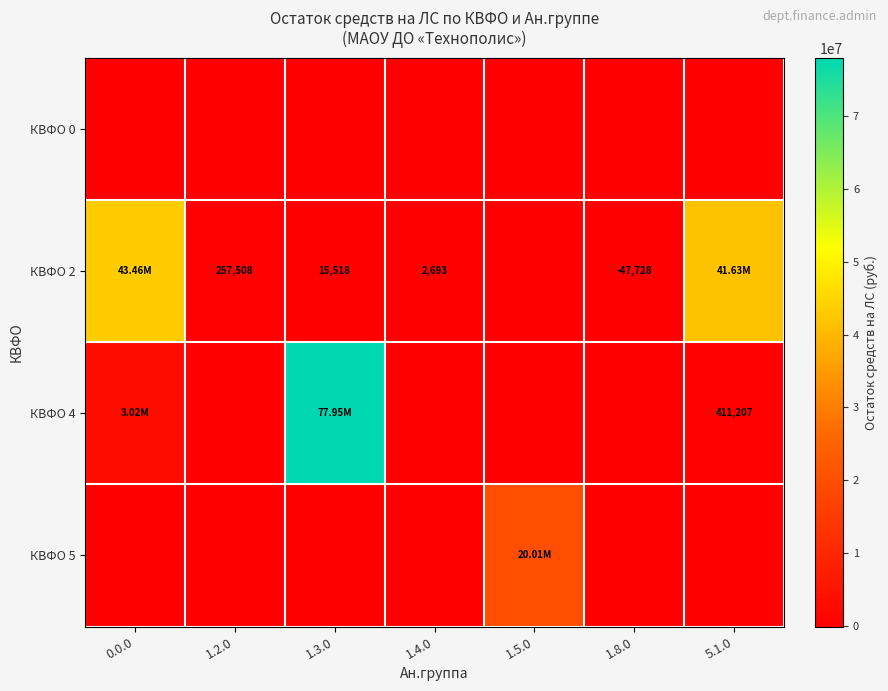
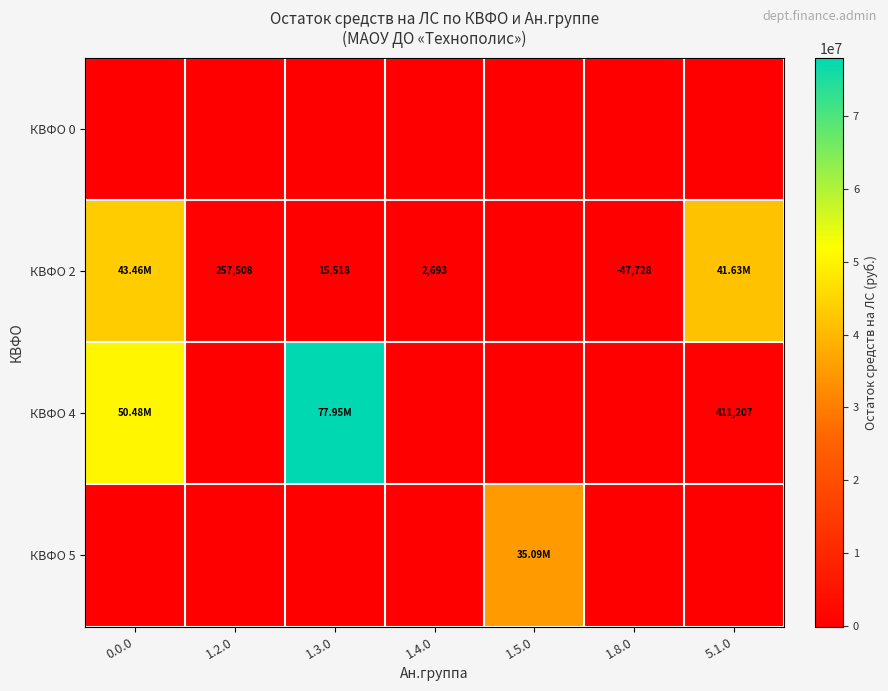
  {
    "КВФО 2": {
      "0.0.0": "43.46M",
      "1.2.0": "257,508",
      "1.3.0": "15,518",
      "1.4.0": "2,693",
      "1.8.0": "-47,728",
      "5.1.0": "41.63M"
    },
    "КВФО 4": {
-     "0.0.0": "3.02M",
+     "0.0.0": "50.48M",
      "1.3.0": "77.95M",
      "5.1.0": "411,207"
    },
    "КВФО 5": {
-     "1.5.0": "20.01M"
+     "1.5.0": "35.09M"
    }
  }
